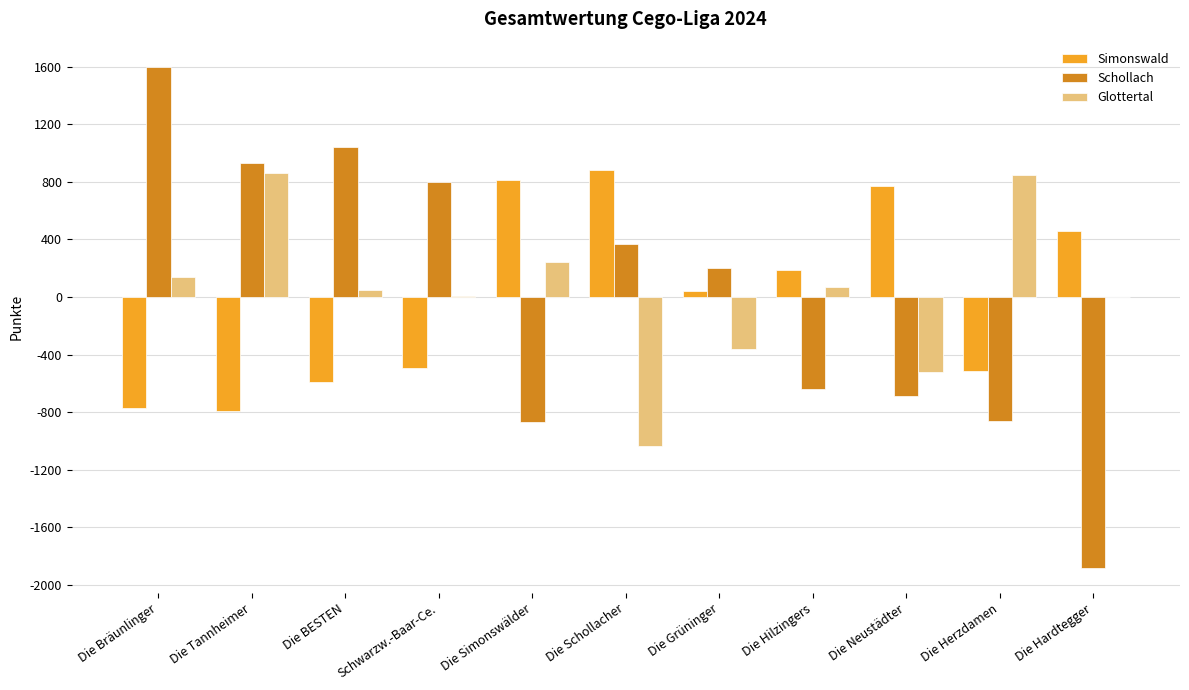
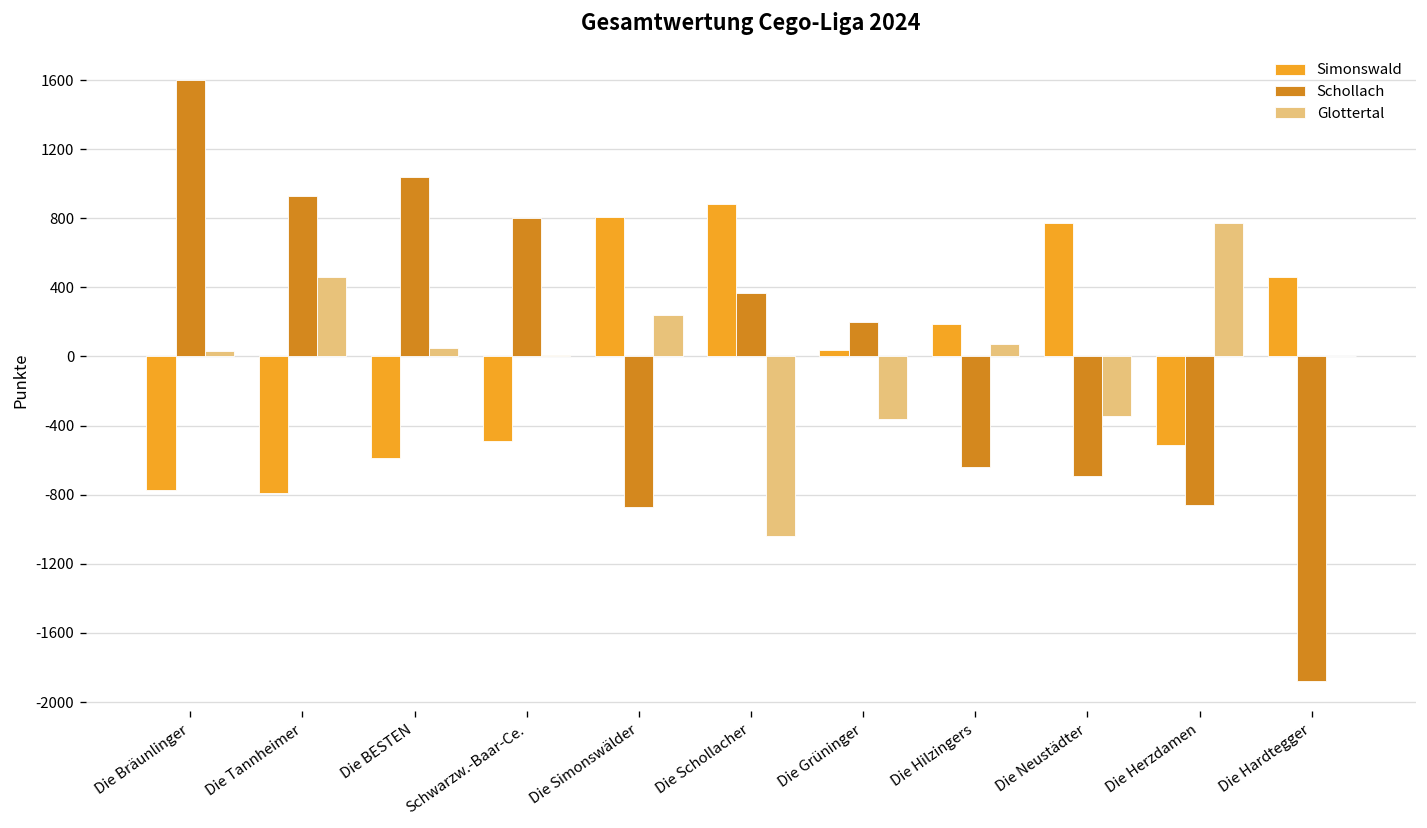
  {
    "Glottertal": {
-     "Die Bräunlinger": 140,
-     "Die Tannheimer": 860,
+     "Die Bräunlinger": 30,
+     "Die Tannheimer": 460,
      "Die BESTEN": 50,
      "Die Simonswälder": 240,
      "Die Schollacher": -1040,
      "Die Grüninger": -360,
      "Die Hilzingers": 70,
-     "Die Neustädter": -520,
-     "Die Herzdamen": 850,
+     "Die Neustädter": -350,
+     "Die Herzdamen": 770,
      "Die Hardtegger": 0
    }
  }
